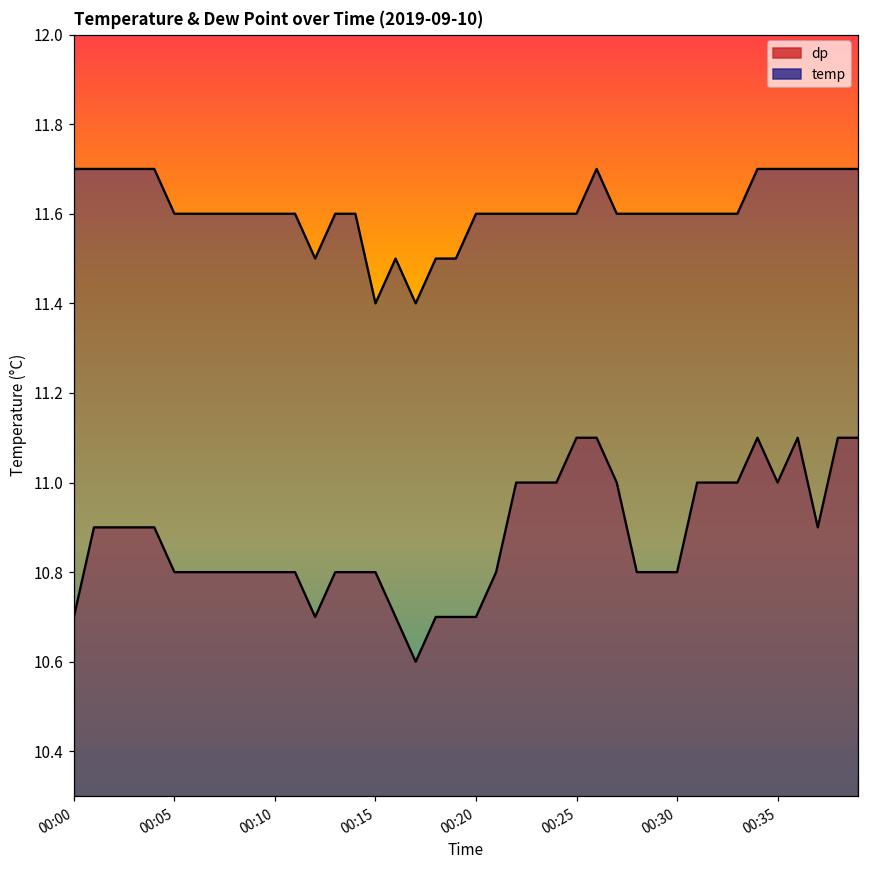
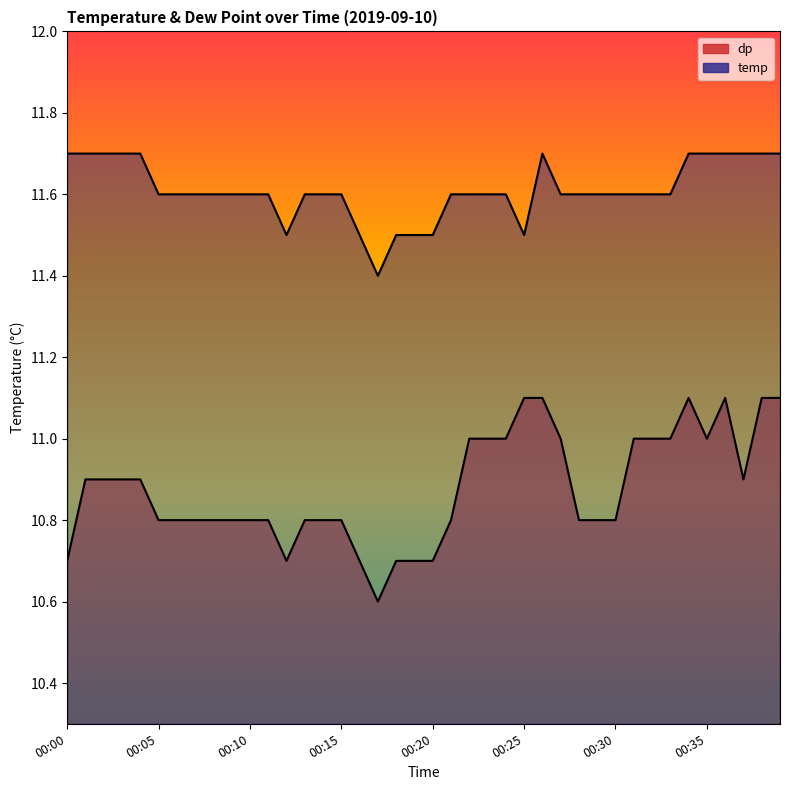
  {
    "temp": {
      "00:00": 11.7,
      "00:05": 11.6,
      "00:10": 11.6,
-     "00:15": 11.4,
-     "00:20": 11.6,
-     "00:25": 11.6,
+     "00:15": 11.6,
+     "00:20": 11.5,
+     "00:25": 11.5,
      "00:30": 11.6,
      "00:35": 11.7
    },
    "dp": {
      "00:00": 10.7,
      "00:05": 10.8,
      "00:10": 10.8,
      "00:15": 10.8,
      "00:20": 10.7,
      "00:25": 11.1,
      "00:30": 10.8,
      "00:35": 11.0
    }
  }
